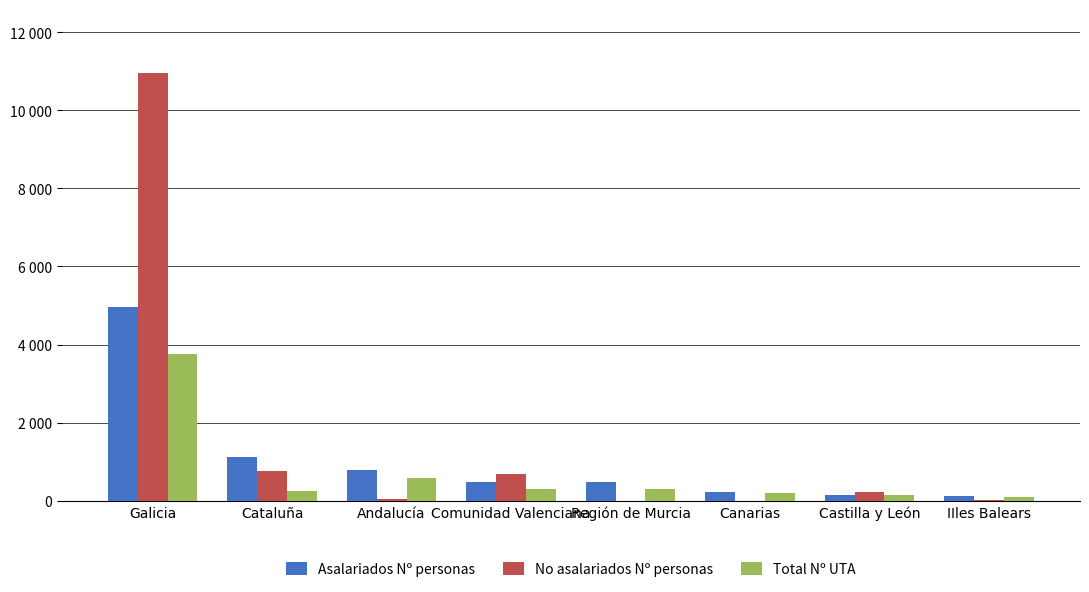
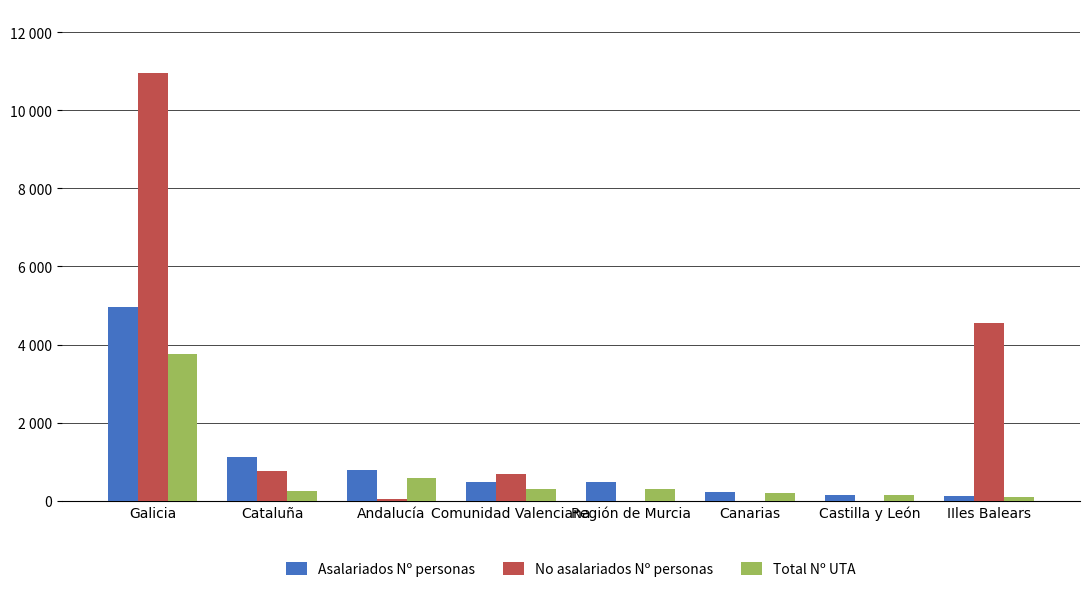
  {
    "No asalariados Nº personas": {
      "Galicia": 11000,
      "Cataluña": 800,
      "Comunidad Valenciana": 700,
-     "Castilla y León": 200,
-     "IIles Balears": 0
+     "Castilla y León": 0,
+     "IIles Balears": 4500
    }
  }
